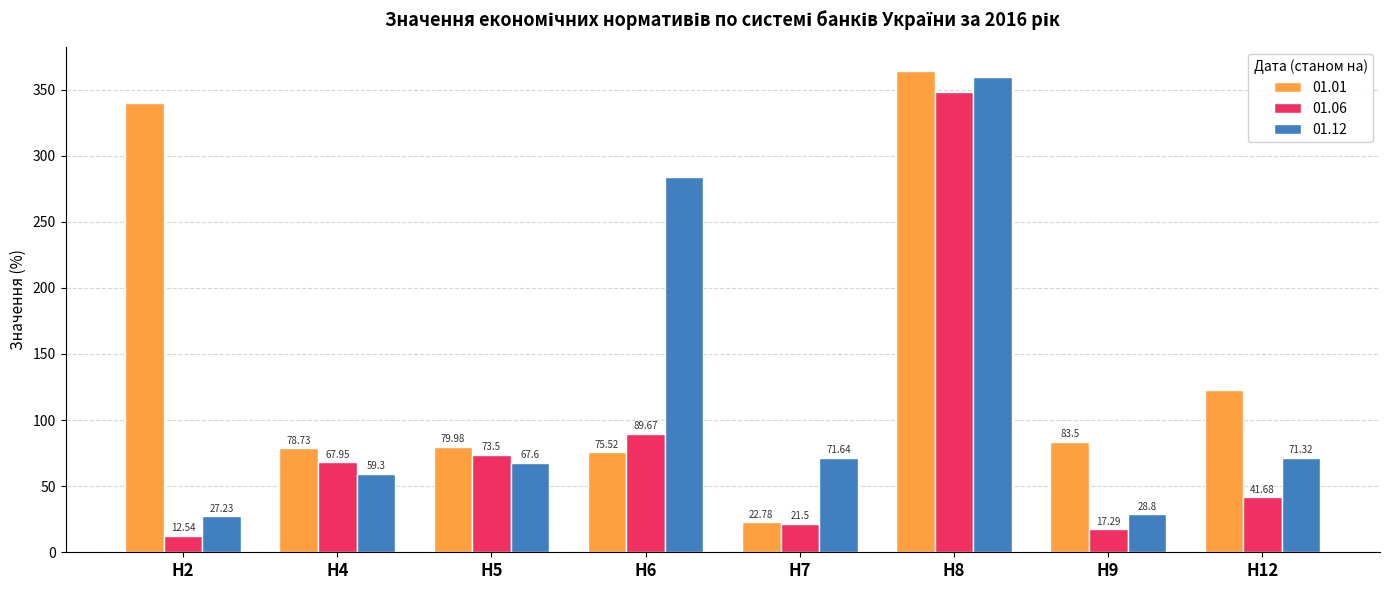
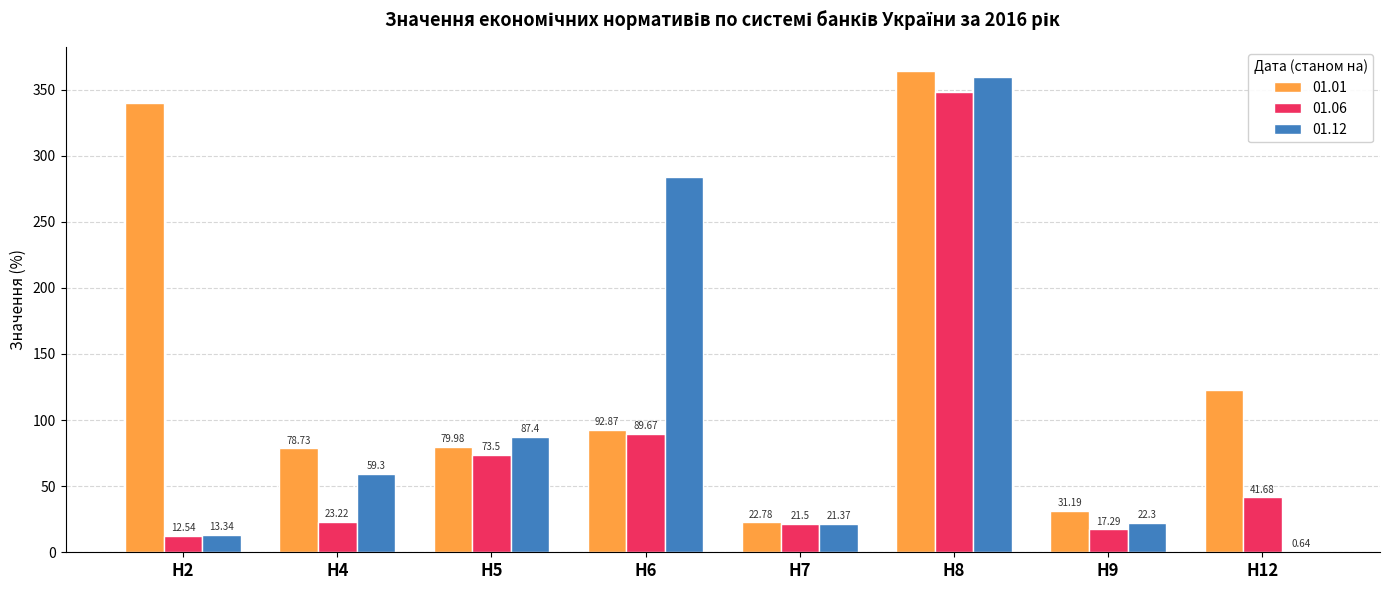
  {
    "01.01": {
      "Н4": 78.73,
      "Н5": 79.98,
-     "Н6": 75.52,
+     "Н6": 92.87,
      "Н7": 22.78,
-     "Н9": 83.5
+     "Н9": 31.19
    },
    "01.06": {
      "Н2": 12.54,
-     "Н4": 67.95,
+     "Н4": 23.22,
      "Н5": 73.5,
      "Н6": 89.67,
      "Н7": 21.5,
      "Н9": 17.29,
      "Н12": 41.68
    },
    "01.12": {
-     "Н2": 27.23,
+     "Н2": 13.34,
      "Н4": 59.3,
-     "Н5": 67.6,
-     "Н7": 71.64,
-     "Н9": 28.8,
-     "Н12": 71.32
+     "Н5": 87.4,
+     "Н7": 21.37,
+     "Н9": 22.3,
+     "Н12": 0.64
    }
  }
